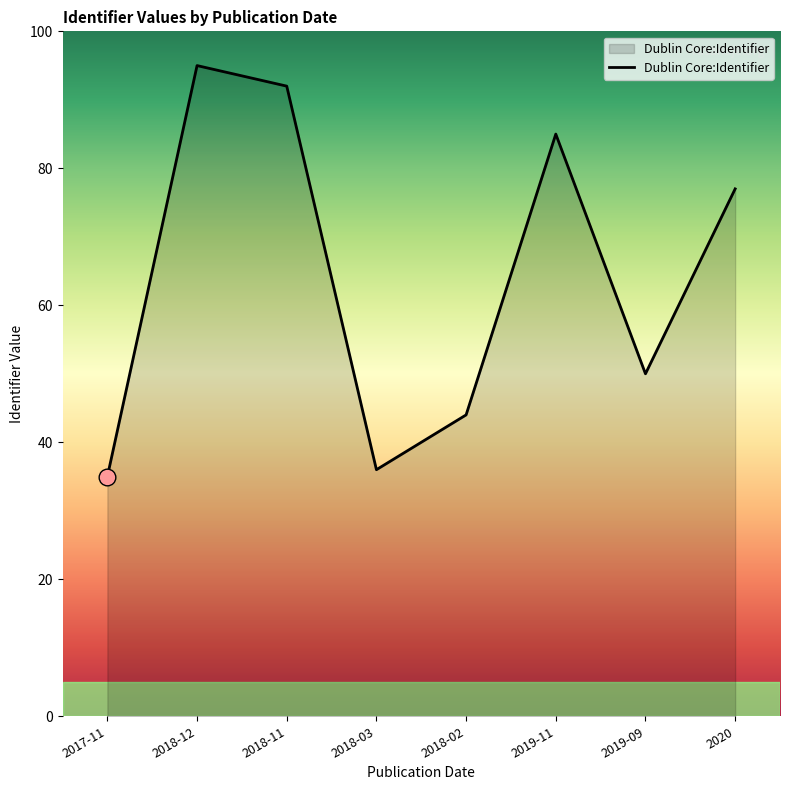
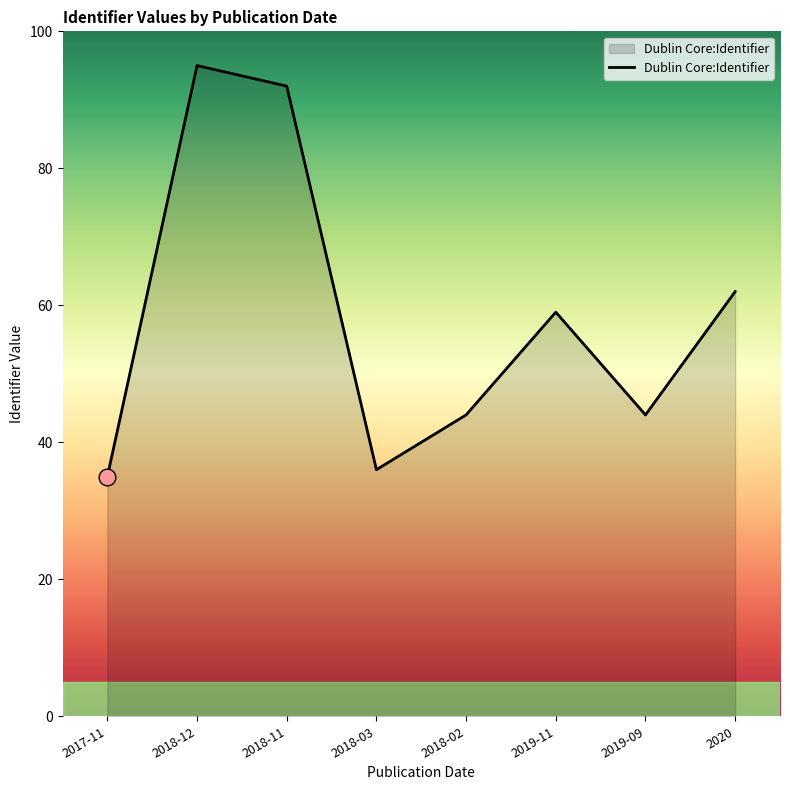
  {
    "Dublin Core:Identifier": {
      "2018-12": 95,
      "2018-11": 92,
      "2018-03": 36,
      "2018-02": 44,
-     "2019-11": 85,
-     "2019-09": 50,
-     "2020": 77
+     "2019-11": 59,
+     "2019-09": 44,
+     "2020": 62
    }
  }
